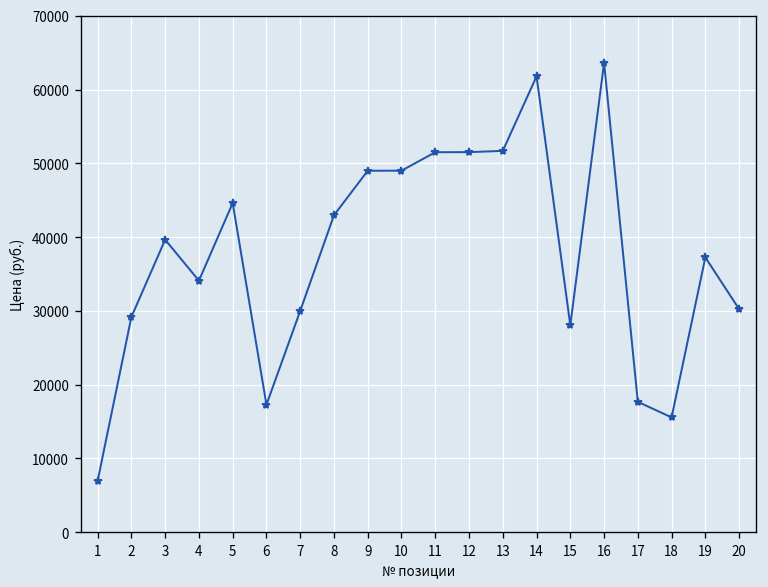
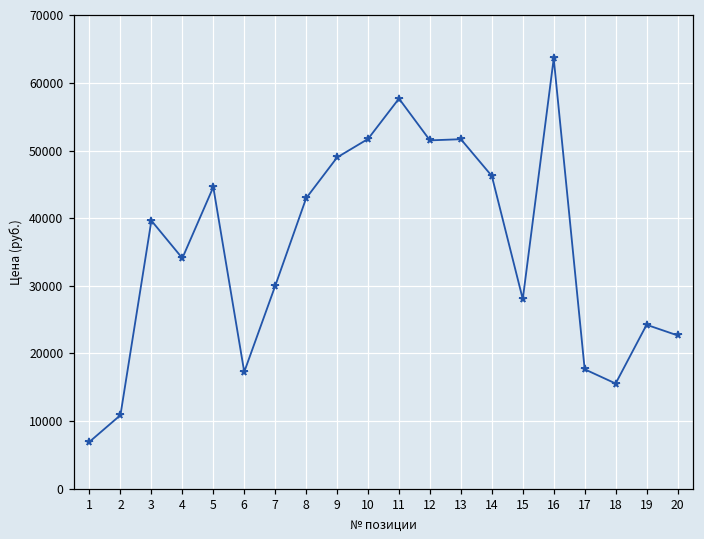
  {
    "1": 7000,
-   "2": 29000,
+   "2": 11000,
    "3": 40000,
    "4": 34000,
    "5": 45000,
    "6": 17000,
    "7": 30000,
    "8": 43000,
    "9": 49000,
-   "10": 49000,
-   "11": 52000,
+   "10": 52000,
+   "11": 58000,
    "12": 52000,
    "13": 52000,
-   "14": 62000,
+   "14": 46000,
    "15": 28000,
    "16": 64000,
    "17": 18000,
    "18": 16000,
-   "19": 37000,
-   "20": 30000
+   "19": 24000,
+   "20": 23000
  }
